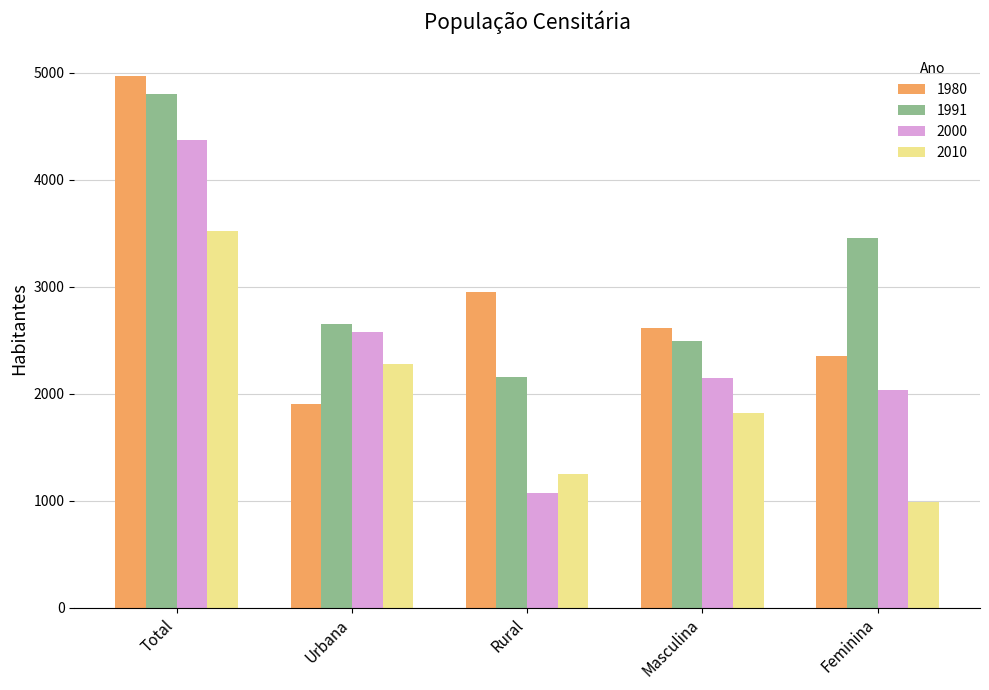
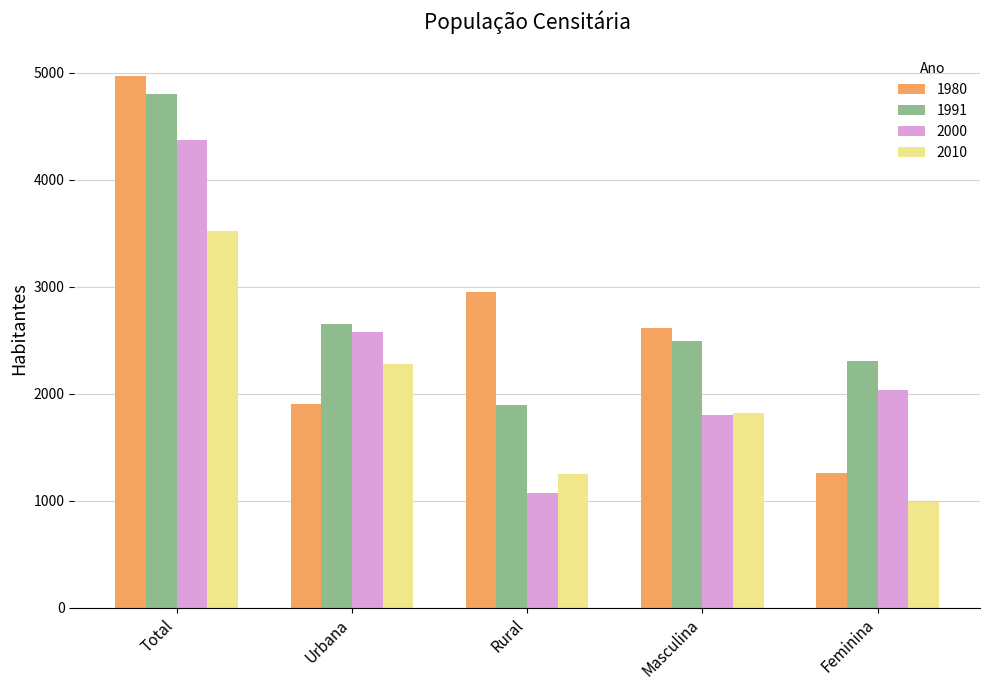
  {
    "1980": {
      "Total": 4970,
      "Urbana": 1900,
      "Rural": 2950,
      "Masculina": 2610,
-     "Feminina": 2350
+     "Feminina": 1260
    },
    "1991": {
      "Total": 4800,
      "Urbana": 2650,
-     "Rural": 2150,
+     "Rural": 1890,
      "Masculina": 2490,
-     "Feminina": 3450
+     "Feminina": 2310
    },
    "2000": {
      "Total": 4370,
      "Urbana": 2570,
      "Rural": 1070,
-     "Masculina": 2150,
+     "Masculina": 1800,
      "Feminina": 2040
    },
    "2010": {
      "Total": 3520,
      "Urbana": 2270,
      "Rural": 1250,
      "Masculina": 1820,
      "Feminina": 990
    }
  }
